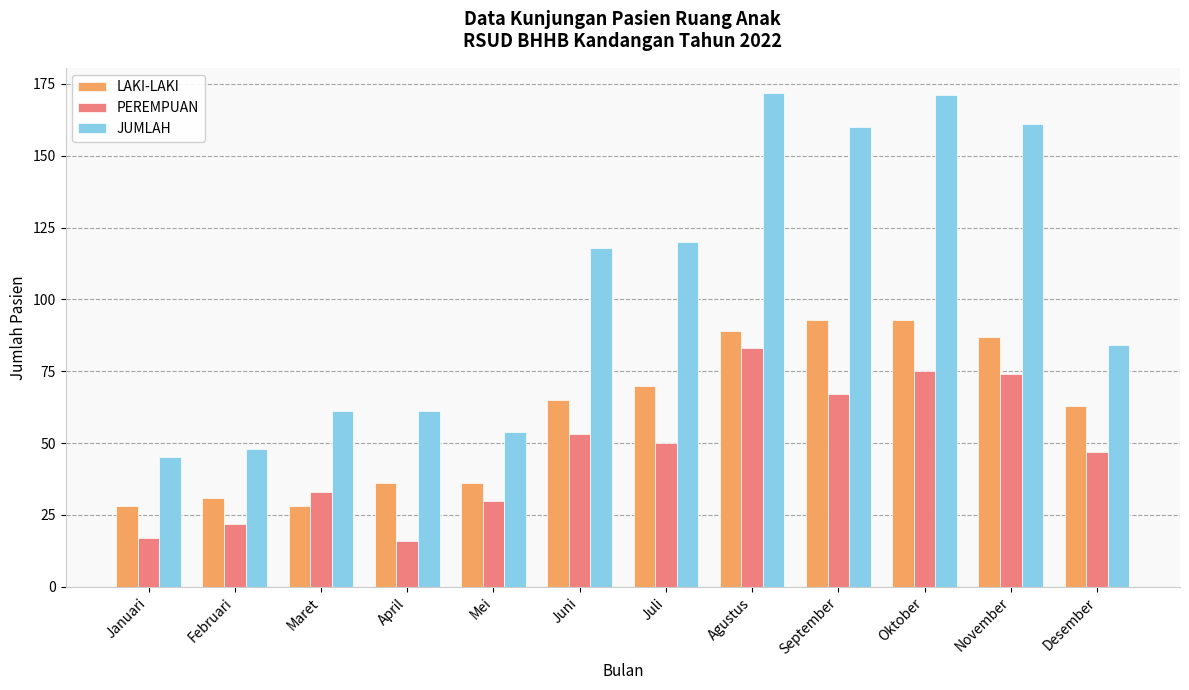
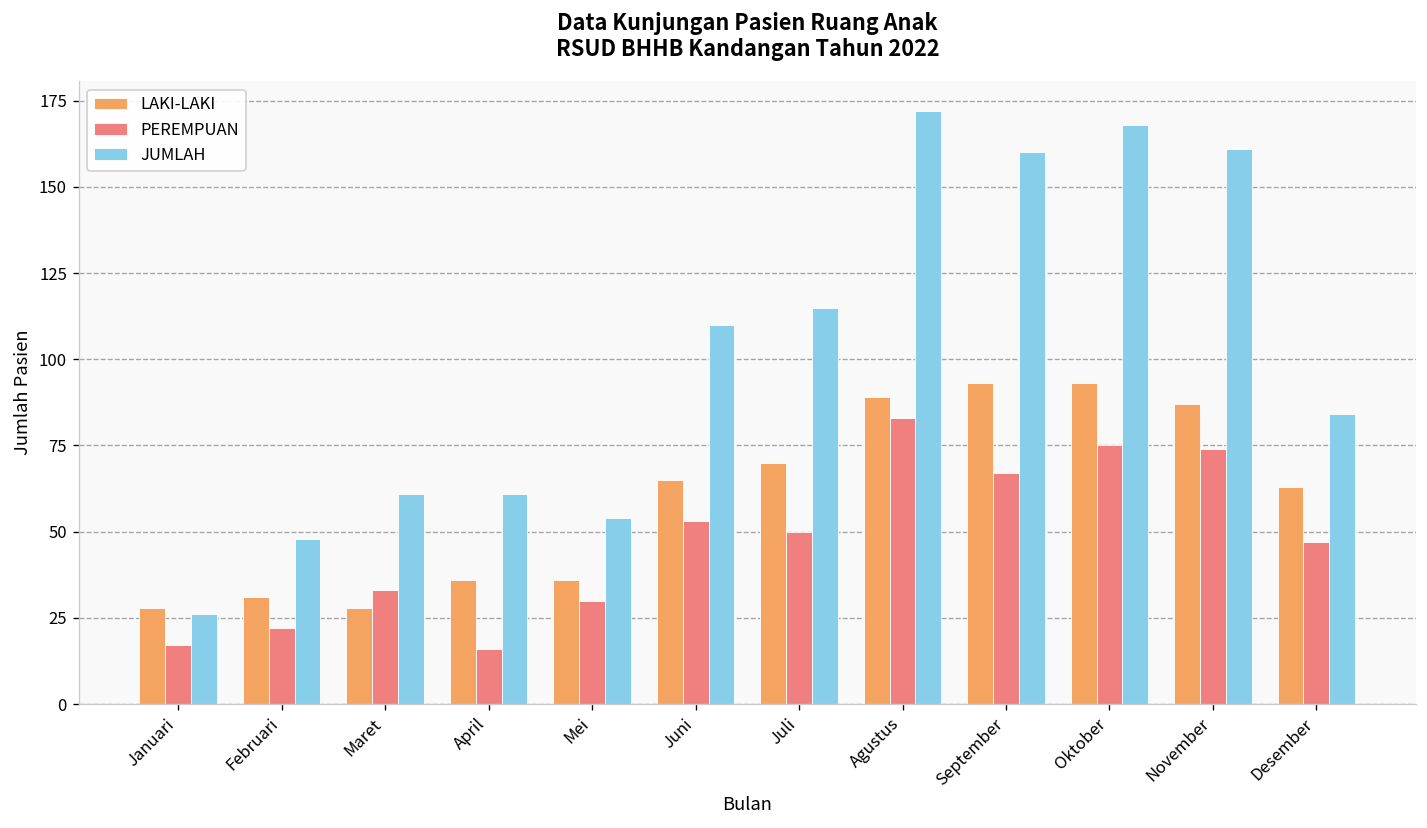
  {
    "JUMLAH": {
-     "Januari": 45,
+     "Januari": 26,
      "Februari": 48,
      "Maret": 61,
      "April": 61,
      "Mei": 54,
-     "Juni": 118,
-     "Juli": 120,
+     "Juni": 110,
+     "Juli": 115,
      "Agustus": 172,
      "September": 160,
-     "Oktober": 171,
+     "Oktober": 168,
      "November": 161,
      "Desember": 84
    }
  }
